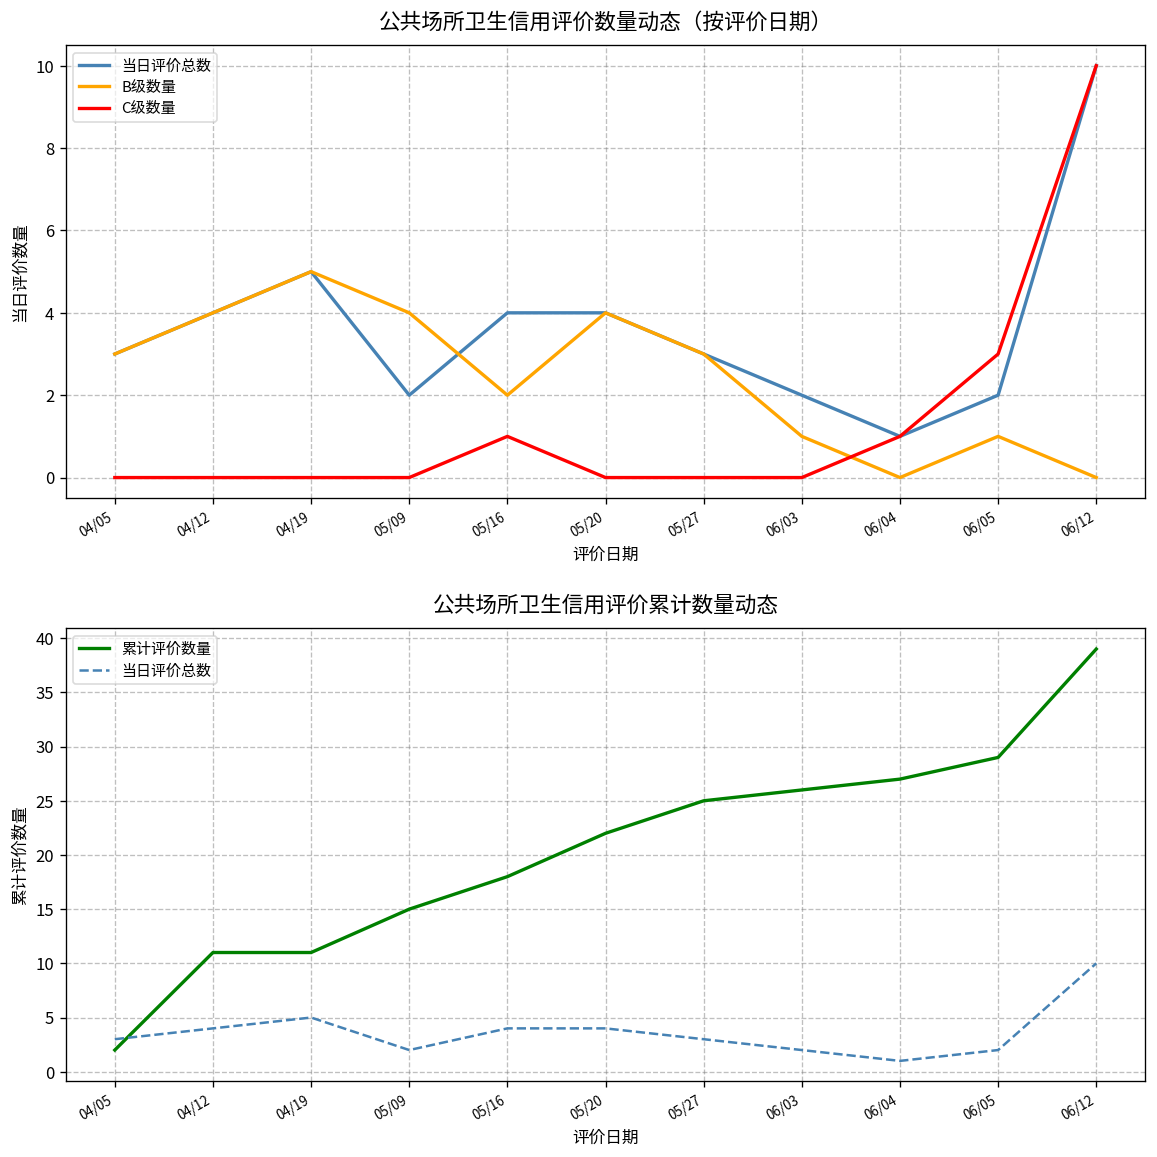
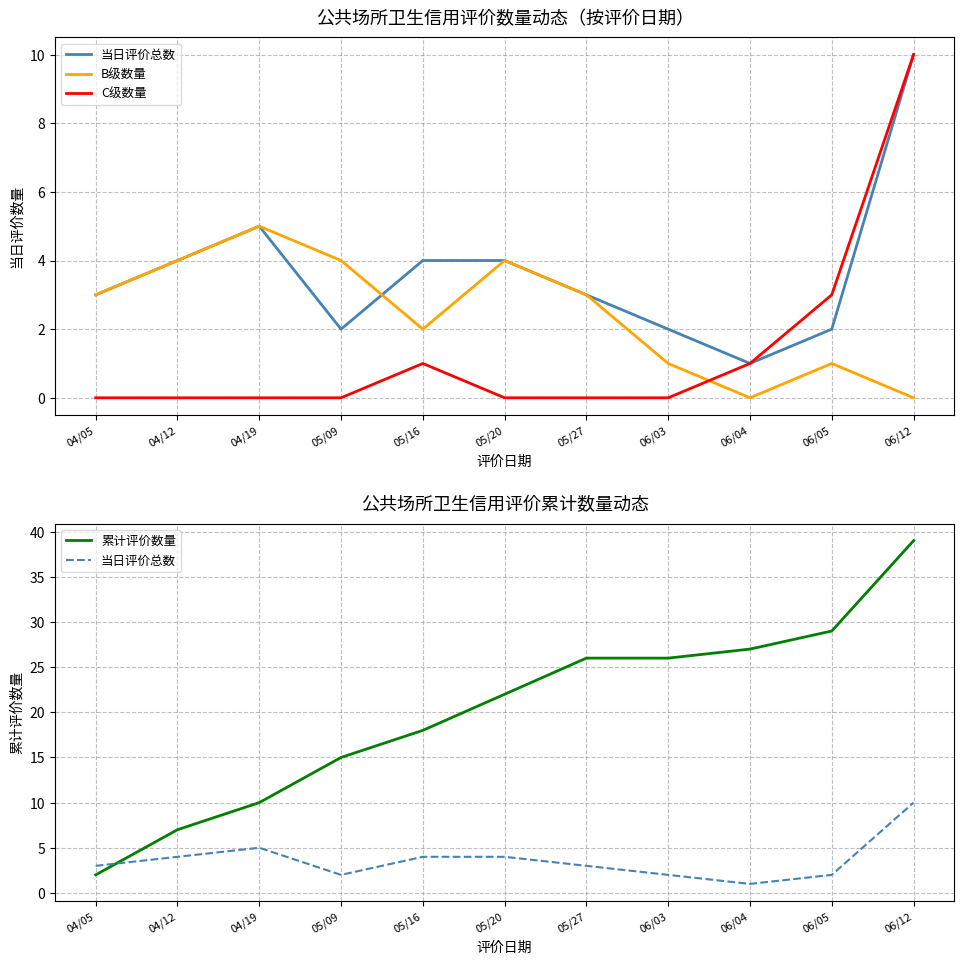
  {
    "公共场所卫生信用评价数量动态（按评价日期）": {
      "当日评价总数": {
        "05/09": 2.0,
        "05/16": 4.0,
        "06/03": 2.0,
        "06/05": 2.0
      },
      "B级数量": {
        "05/09": 4.0,
        "05/16": 2.0,
        "06/03": 1.0,
        "06/04": 0.0,
        "06/05": 1.0,
        "06/12": 0.0
      },
      "C级数量": {
        "04/05": 0.0,
        "04/12": 0.0,
        "04/19": 0.0,
        "05/09": 0.0,
        "05/16": 1.0,
        "05/20": 0.0,
        "05/27": 0.0,
        "06/03": 0.0,
        "06/05": 3.0
      }
    },
    "公共场所卫生信用评价累计数量动态": {
      "累计评价数量": {
        "04/05": 2,
-       "04/12": 11,
-       "04/19": 11,
+       "04/12": 7,
+       "04/19": 10,
        "05/09": 15,
        "05/16": 18,
        "05/20": 22,
-       "05/27": 25,
+       "05/27": 26,
        "06/03": 26,
        "06/04": 27,
        "06/05": 29,
        "06/12": 39
      },
      "当日评价总数": {
        "04/05": 3,
        "04/12": 4,
        "04/19": 5,
        "05/09": 2,
        "05/16": 4,
        "05/20": 4,
        "05/27": 3,
        "06/03": 2,
        "06/04": 1,
        "06/05": 2,
        "06/12": 10
      }
    }
  }
